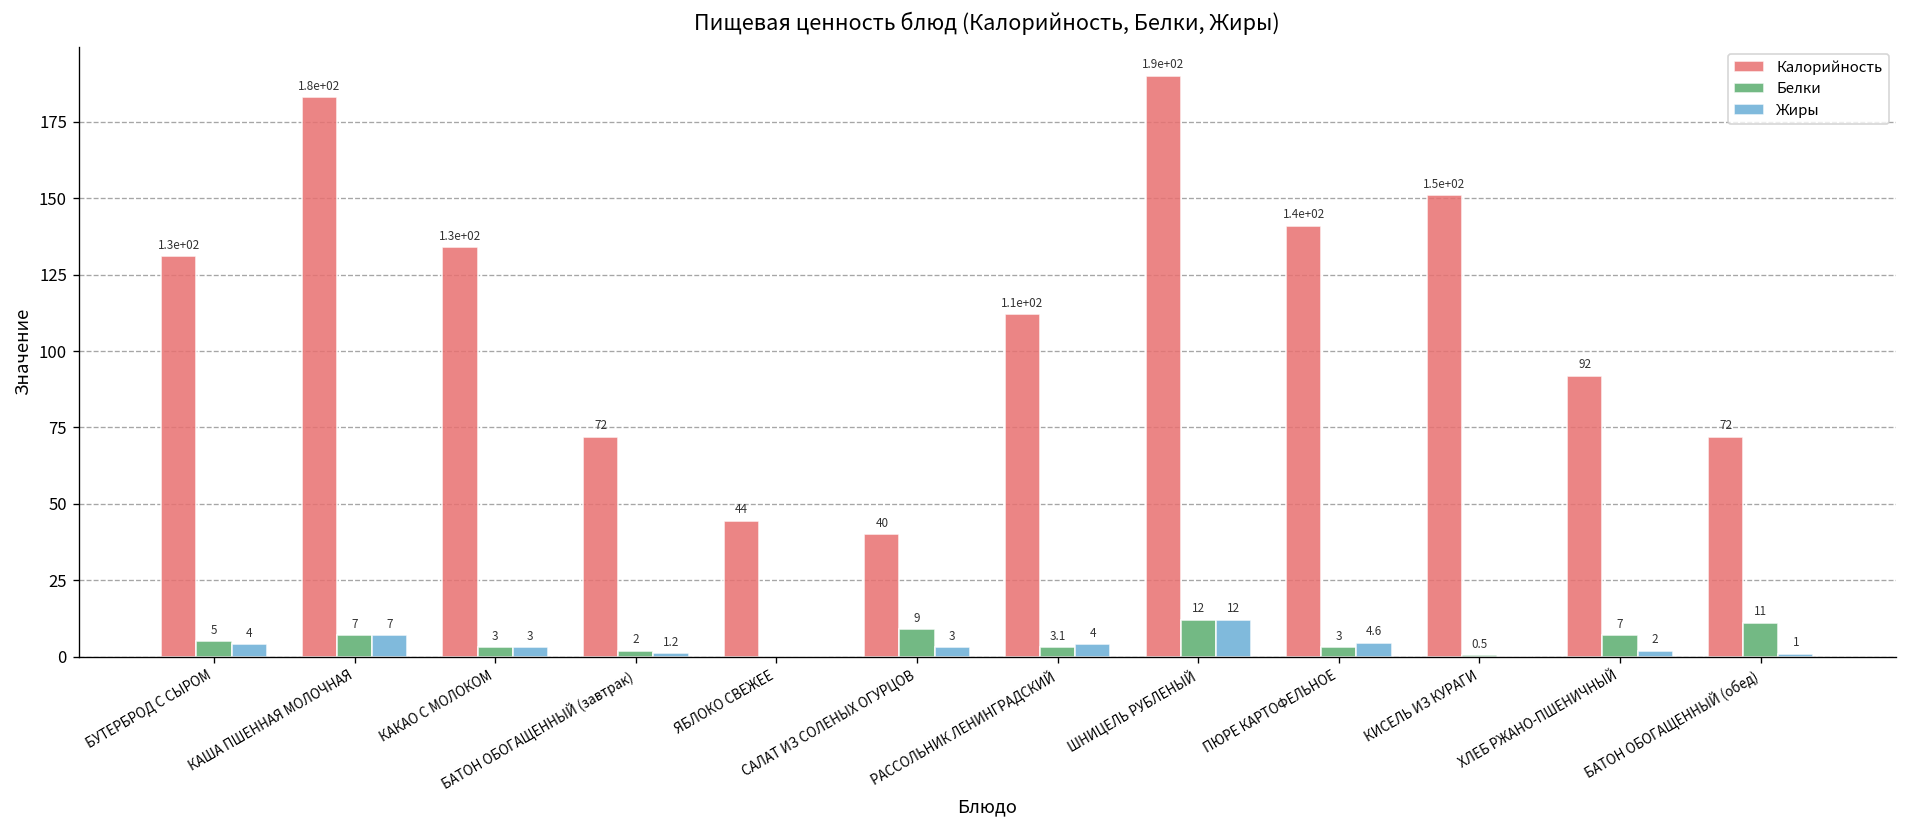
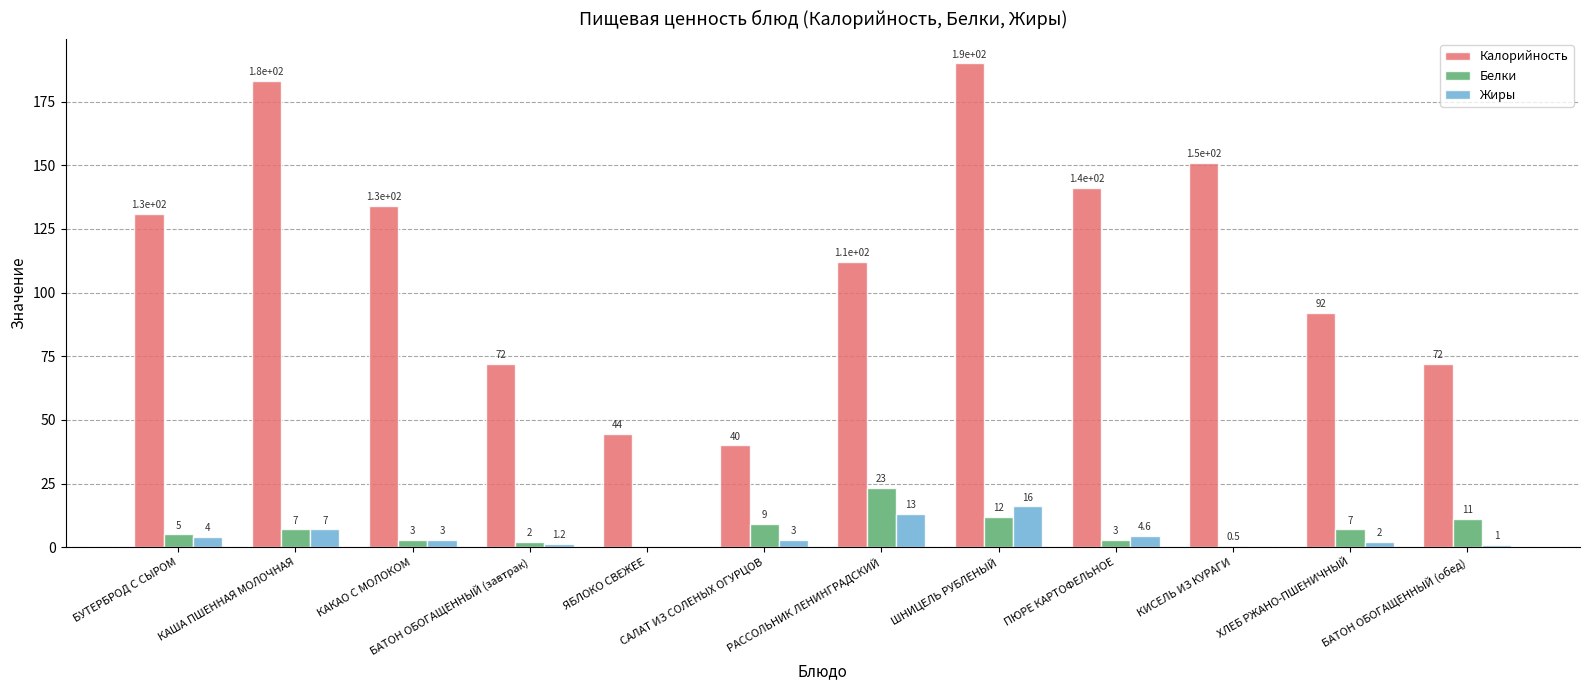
  {
    "Калорийность": {
      "БАТОН ОБОГАЩЕННЫЙ (завтрак)": "72",
      "ЯБЛОКО СВЕЖЕЕ": "44",
      "САЛАТ ИЗ СОЛЕНЫХ ОГУРЦОВ": "40",
      "ШНИЦЕЛЬ РУБЛЕНЫЙ": "1.9e+02",
      "ХЛЕБ РЖАНО-ПШЕНИЧНЫЙ": "92",
      "БАТОН ОБОГАЩЕННЫЙ (обед)": "72"
    },
    "Белки": {
      "БУТЕРБРОД С СЫРОМ": "5",
      "КАША ПШЕННАЯ МОЛОЧНАЯ": "7",
      "КАКАО С МОЛОКОМ": "3",
      "БАТОН ОБОГАЩЕННЫЙ (завтрак)": "2",
      "САЛАТ ИЗ СОЛЕНЫХ ОГУРЦОВ": "9",
-     "РАССОЛЬНИК ЛЕНИНГРАДСКИЙ": "3.1",
+     "РАССОЛЬНИК ЛЕНИНГРАДСКИЙ": "23",
      "ШНИЦЕЛЬ РУБЛЕНЫЙ": "12",
      "ПЮРЕ КАРТОФЕЛЬНОЕ": "3",
      "КИСЕЛЬ ИЗ КУРАГИ": "0.5",
      "ХЛЕБ РЖАНО-ПШЕНИЧНЫЙ": "7",
      "БАТОН ОБОГАЩЕННЫЙ (обед)": "11"
    },
    "Жиры": {
      "БУТЕРБРОД С СЫРОМ": "4",
      "КАША ПШЕННАЯ МОЛОЧНАЯ": "7",
      "КАКАО С МОЛОКОМ": "3",
      "БАТОН ОБОГАЩЕННЫЙ (завтрак)": "1.2",
      "САЛАТ ИЗ СОЛЕНЫХ ОГУРЦОВ": "3",
-     "РАССОЛЬНИК ЛЕНИНГРАДСКИЙ": "4",
-     "ШНИЦЕЛЬ РУБЛЕНЫЙ": "12",
+     "РАССОЛЬНИК ЛЕНИНГРАДСКИЙ": "13",
+     "ШНИЦЕЛЬ РУБЛЕНЫЙ": "16",
      "ПЮРЕ КАРТОФЕЛЬНОЕ": "4.6",
      "ХЛЕБ РЖАНО-ПШЕНИЧНЫЙ": "2",
      "БАТОН ОБОГАЩЕННЫЙ (обед)": "1"
    }
  }
